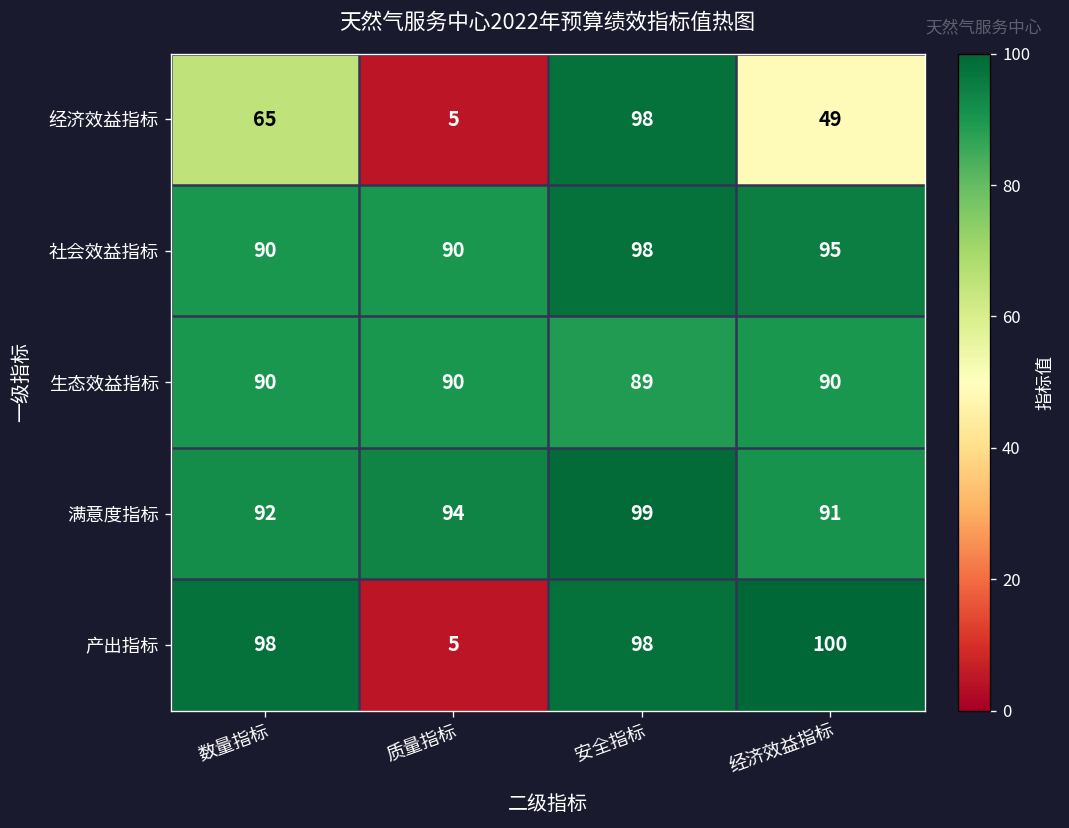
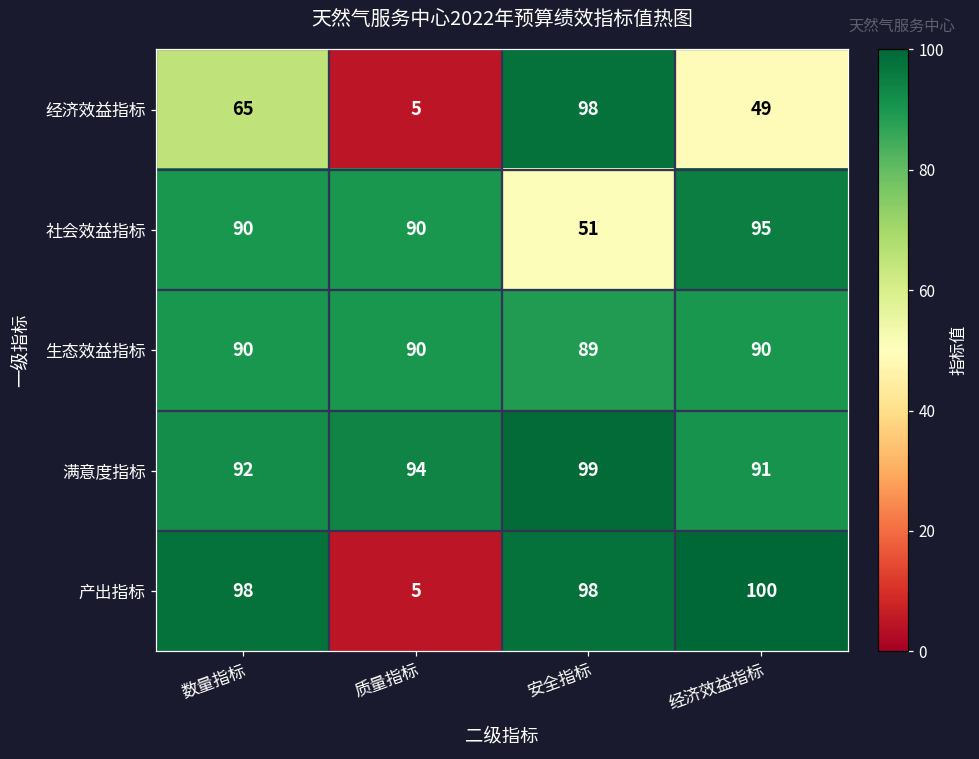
  {
    "经济效益指标": {
      "数量指标": 65,
      "质量指标": 5,
      "安全指标": 98,
      "经济效益指标": 49
    },
    "社会效益指标": {
      "数量指标": 90,
      "质量指标": 90,
-     "安全指标": 98,
+     "安全指标": 51,
      "经济效益指标": 95
    },
    "生态效益指标": {
      "数量指标": 90,
      "质量指标": 90,
      "安全指标": 89,
      "经济效益指标": 90
    },
    "满意度指标": {
      "数量指标": 92,
      "质量指标": 94,
      "安全指标": 99,
      "经济效益指标": 91
    },
    "产出指标": {
      "数量指标": 98,
      "质量指标": 5,
      "安全指标": 98,
      "经济效益指标": 100
    }
  }
